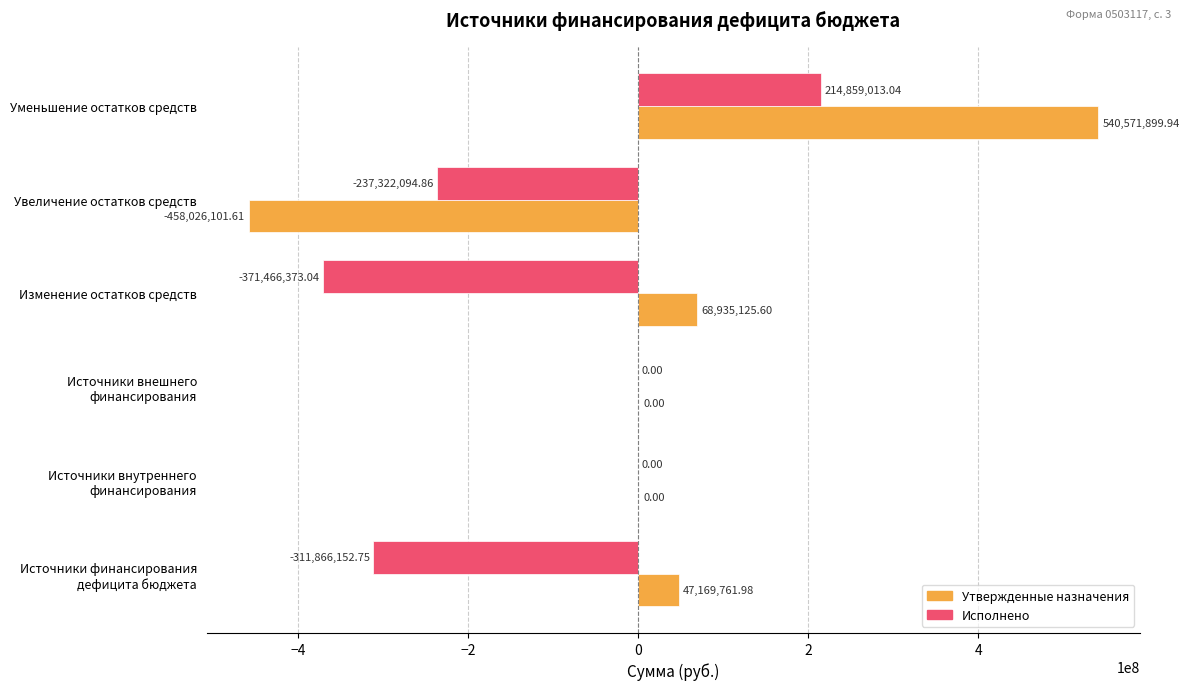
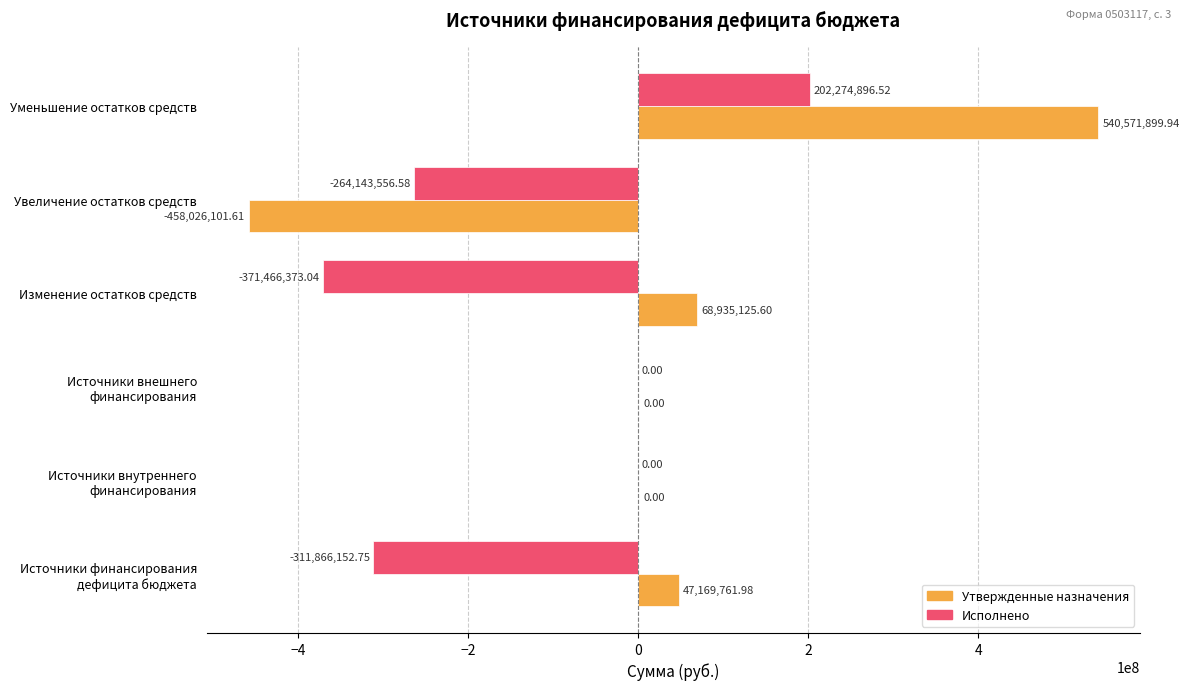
  {
    "Утвержденные назначения": {
      "Уменьшение остатков средств": "540,571,899.94",
      "Увеличение остатков средств": "-458,026,101.61",
      "Изменение остатков средств": "68,935,125.60",
      "Источники внешнего финансирования": "0.00",
      "Источники внутреннего финансирования": "0.00",
      "Источники финансирования дефицита бюджета": "47,169,761.98"
    },
    "Исполнено": {
-     "Уменьшение остатков средств": "214,859,013.04",
-     "Увеличение остатков средств": "-237,322,094.86",
+     "Уменьшение остатков средств": "202,274,896.52",
+     "Увеличение остатков средств": "-264,143,556.58",
      "Изменение остатков средств": "-371,466,373.04",
      "Источники внешнего финансирования": "0.00",
      "Источники внутреннего финансирования": "0.00",
      "Источники финансирования дефицита бюджета": "-311,866,152.75"
    }
  }
